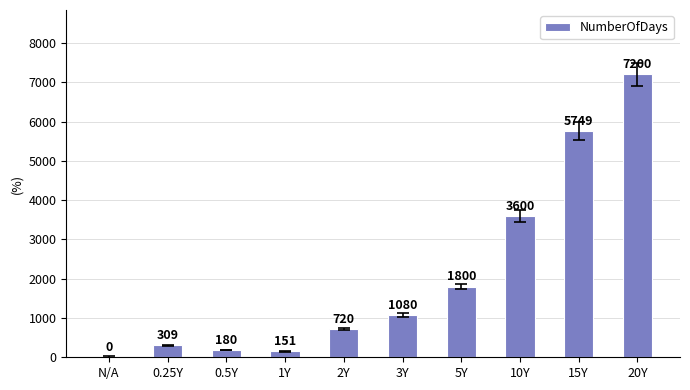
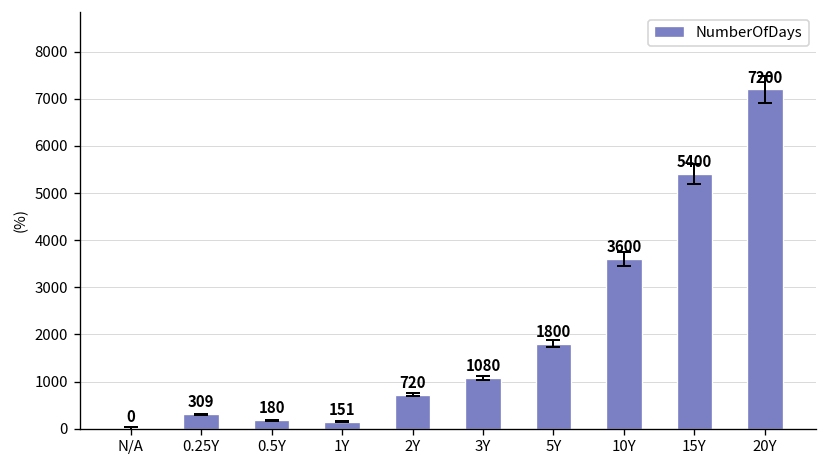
  {
    "NumberOfDays": {
      "0.25Y": 309,
      "0.5Y": 180,
      "1Y": 151,
      "2Y": 720,
-     "15Y": 5749
+     "15Y": 5400
    }
  }
